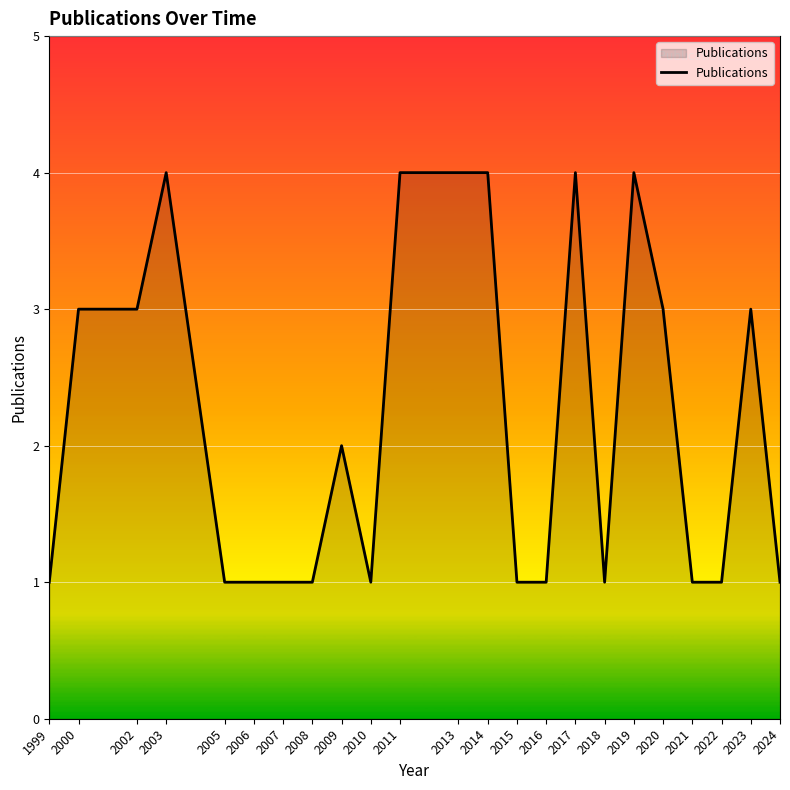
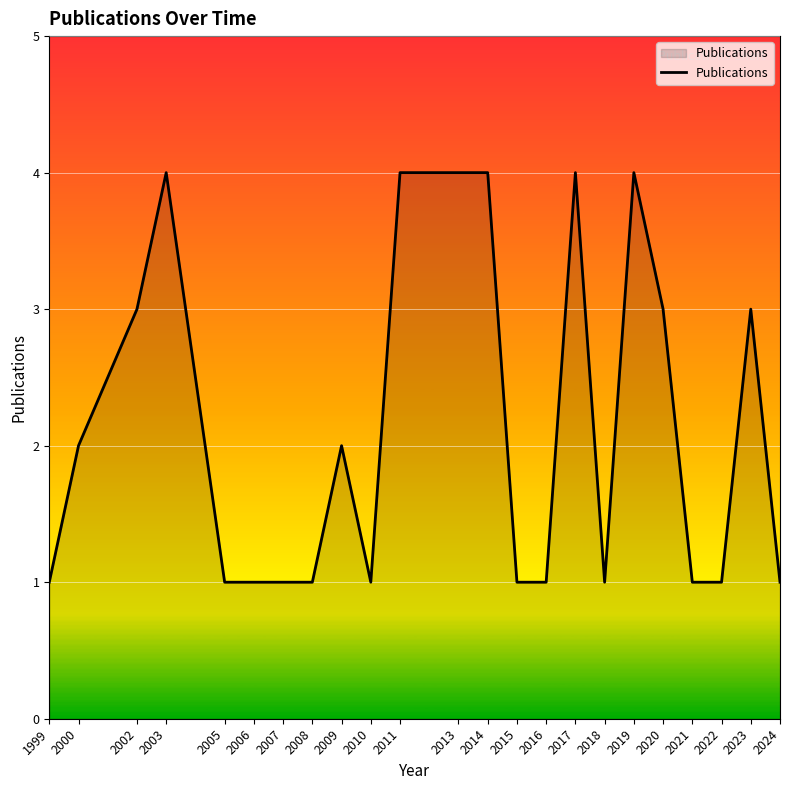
  {
    "1999": 1,
-   "2000": 3,
+   "2000": 2,
    "2002": 3,
    "2003": 4,
    "2005": 1,
    "2006": 1,
    "2007": 1,
    "2008": 1,
    "2009": 2,
    "2010": 1,
    "2011": 4,
    "2013": 4,
    "2014": 4,
    "2015": 1,
    "2016": 1,
    "2017": 4,
    "2018": 1,
    "2019": 4,
    "2020": 3,
    "2021": 1,
    "2022": 1,
    "2023": 3,
    "2024": 1
  }
